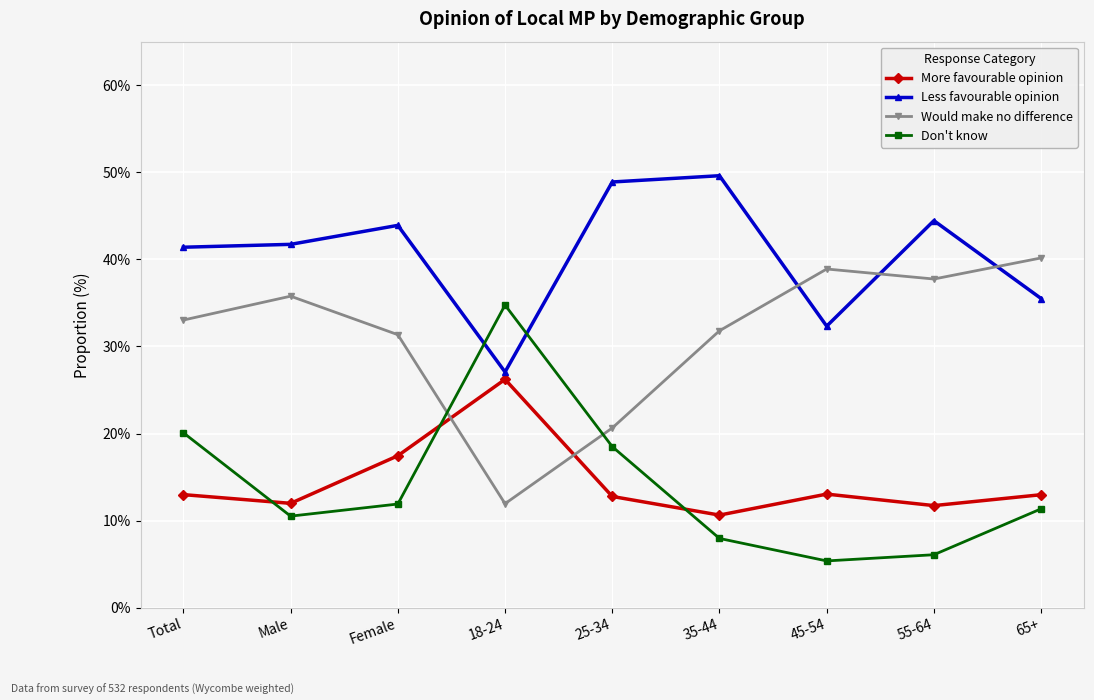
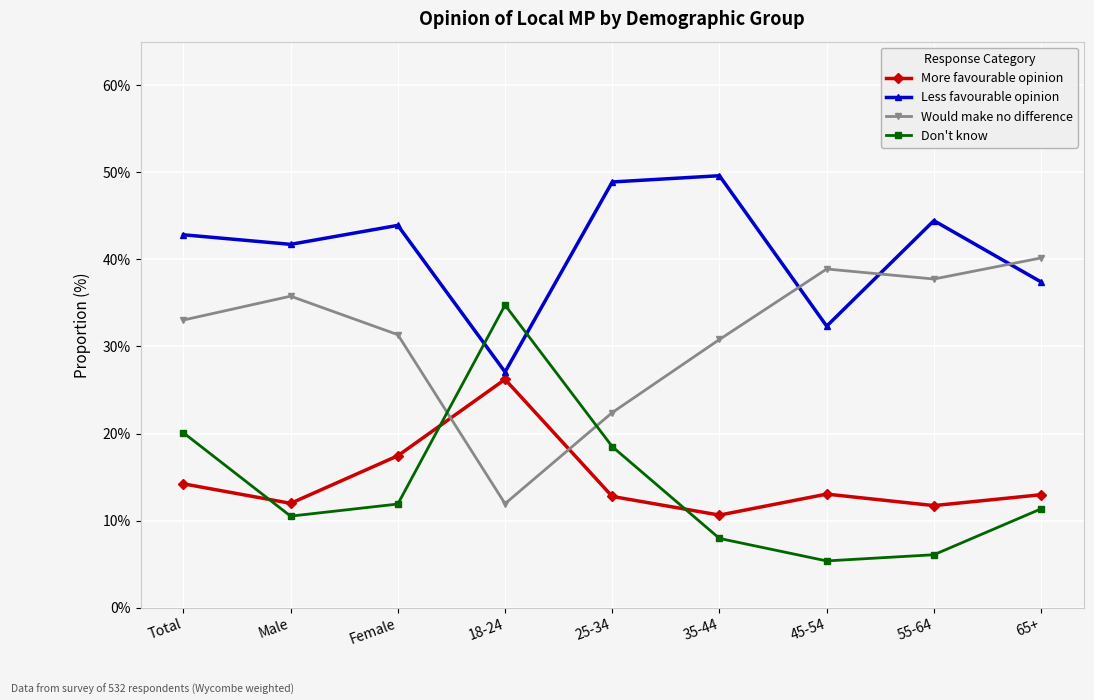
  {
    "More favourable opinion": {
-     "Total": "13%",
+     "Total": "14%",
      "Male": "12%",
      "Female": "17%",
      "18-24": "26%",
      "25-34": "13%",
      "35-44": "11%",
      "45-54": "13%",
      "55-64": "12%",
      "65+": "13%"
    },
    "Less favourable opinion": {
-     "Total": "41%",
+     "Total": "43%",
      "Male": "42%",
      "Female": "44%",
      "18-24": "27%",
      "25-34": "49%",
      "35-44": "50%",
      "45-54": "32%",
      "55-64": "44%",
-     "65+": "36%"
+     "65+": "37%"
    },
    "Would make no difference": {
      "Total": "33%",
      "Male": "36%",
      "Female": "31%",
      "18-24": "12%",
-     "25-34": "21%",
-     "35-44": "32%",
+     "25-34": "22%",
+     "35-44": "31%",
      "45-54": "39%",
      "55-64": "38%",
      "65+": "40%"
    },
    "Don't know": {
      "Total": "20%",
      "Male": "11%",
      "Female": "12%",
      "18-24": "35%",
      "25-34": "19%",
      "35-44": "8%",
      "45-54": "5%",
      "55-64": "6%",
      "65+": "11%"
    }
  }
